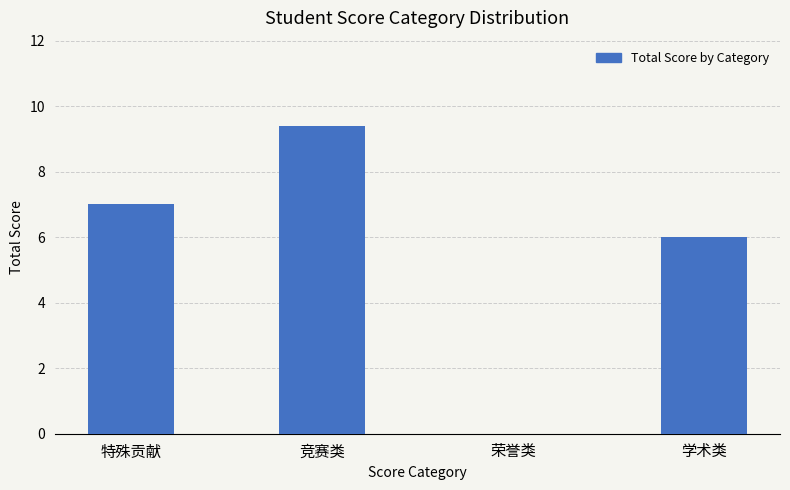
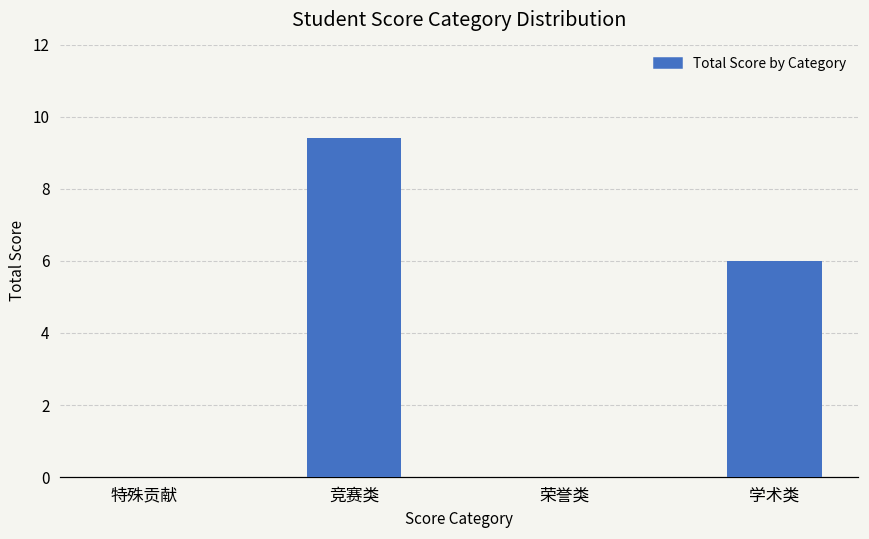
  {
-   "特殊贡献": 7,
+   "特殊贡献": 0,
    "竞赛类": 9.4,
    "荣誉类": 0,
    "学术类": 6
  }
